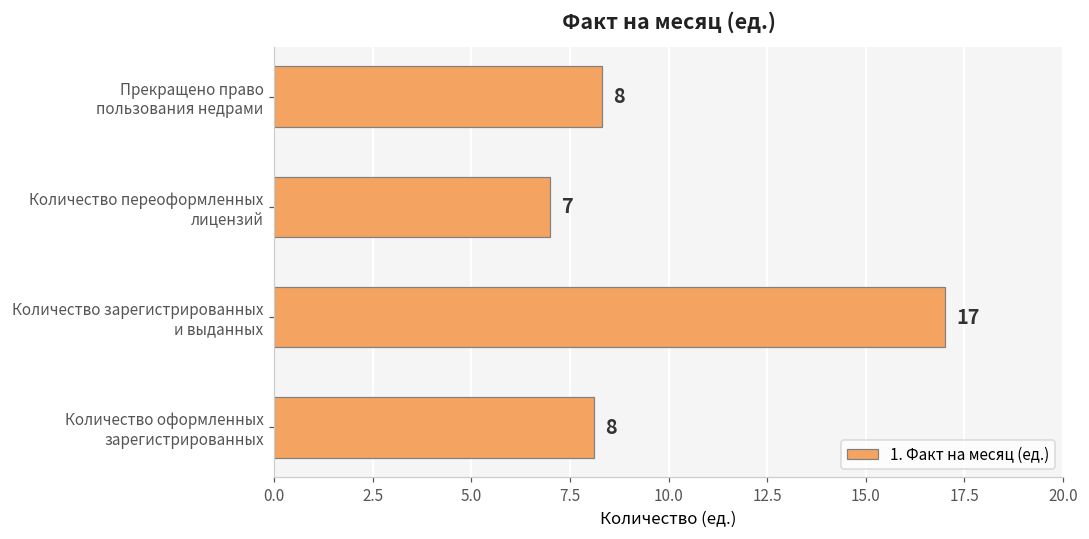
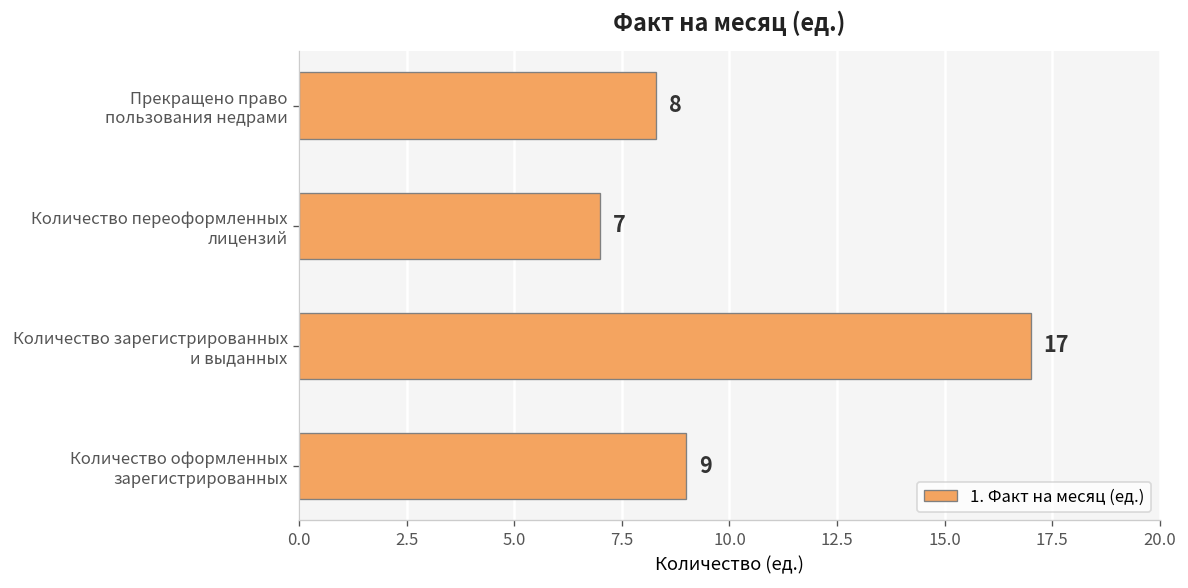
  {
    "Прекращено право пользования недрами": 8,
    "Количество переоформленных лицензий": 7,
    "Количество зарегистрированных и выданных": 17,
-   "Количество оформленных зарегистрированных": 8
+   "Количество оформленных зарегистрированных": 9
  }
